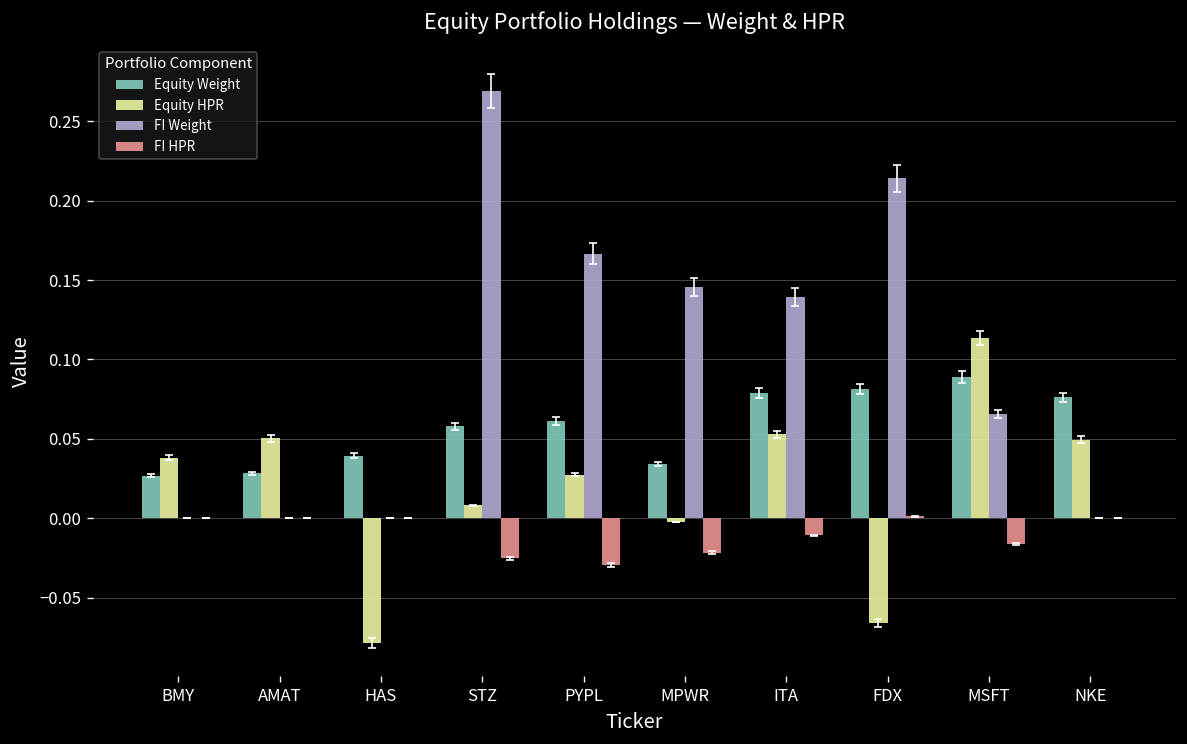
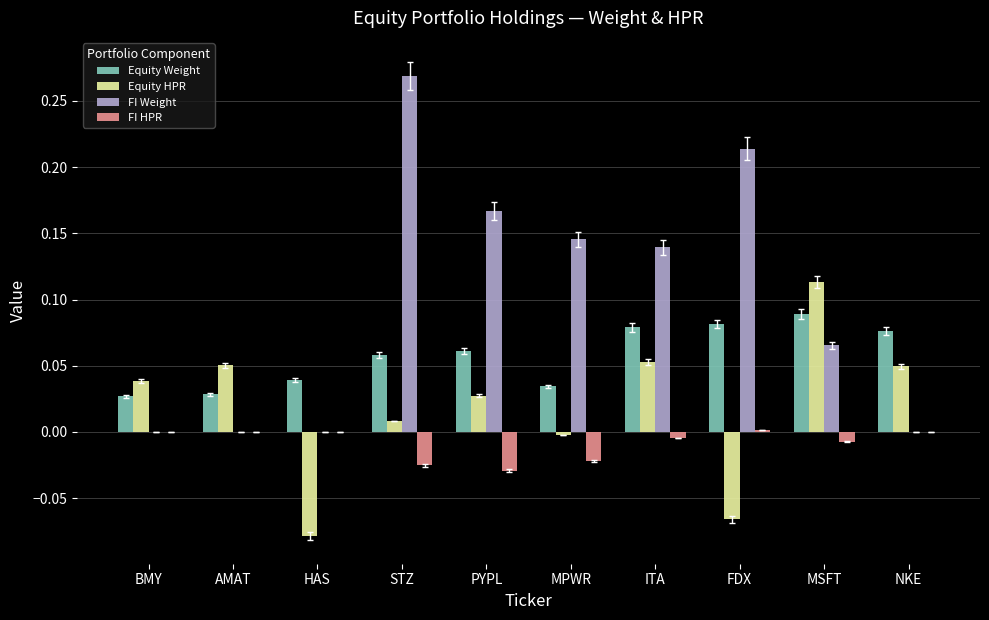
  {
    "Equity HPR": {
      "BMY": 0.038,
      "AMAT": 0.050,
      "HAS": -0.078,
      "STZ": 0.008,
      "PYPL": 0.027,
      "MPWR": -0.002,
      "ITA": 0.053,
      "FDX": -0.066,
      "MSFT": 0.114,
      "NKE": 0.050
    },
    "FI HPR": {
      "BMY": 0.000,
      "AMAT": 0.000,
      "HAS": 0.000,
      "STZ": -0.025,
      "PYPL": -0.029,
      "MPWR": -0.022,
-     "ITA": -0.011,
-     "MSFT": -0.016,
+     "ITA": -0.005,
+     "MSFT": -0.007,
      "NKE": 0.000
    }
  }
